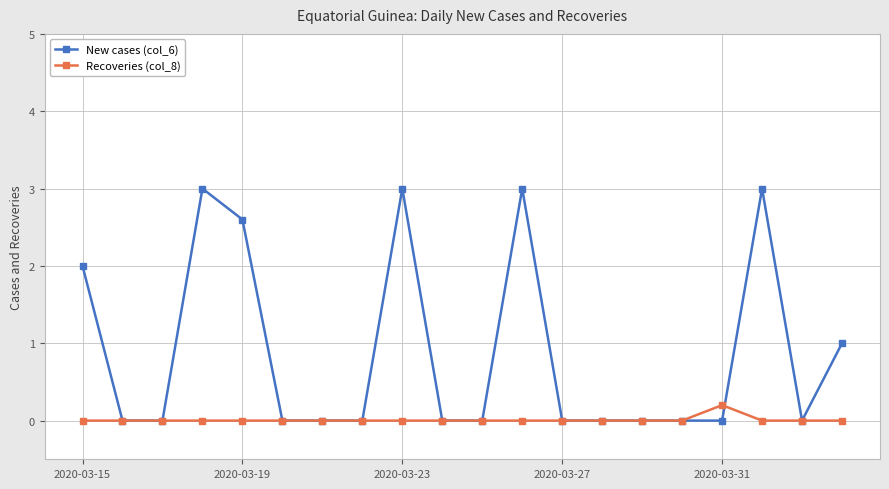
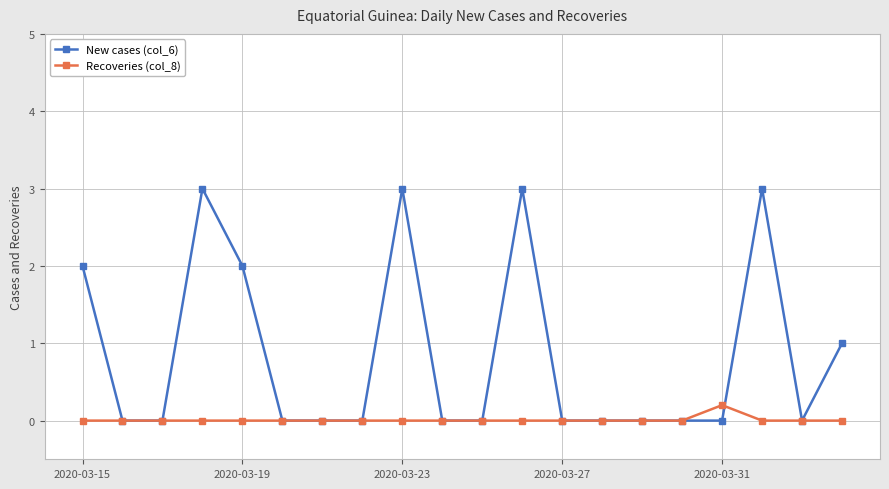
  {
    "New cases (col_6)": {
      "2020-03-15": 2.0,
-     "2020-03-19": 2.6,
+     "2020-03-19": 2.0,
      "2020-03-23": 3.0,
      "2020-03-31": 0.0
    },
    "Recoveries (col_8)": {
      "2020-03-15": 0.0,
      "2020-03-19": 0.0,
      "2020-03-23": 0.0,
      "2020-03-31": 0.2
    }
  }
